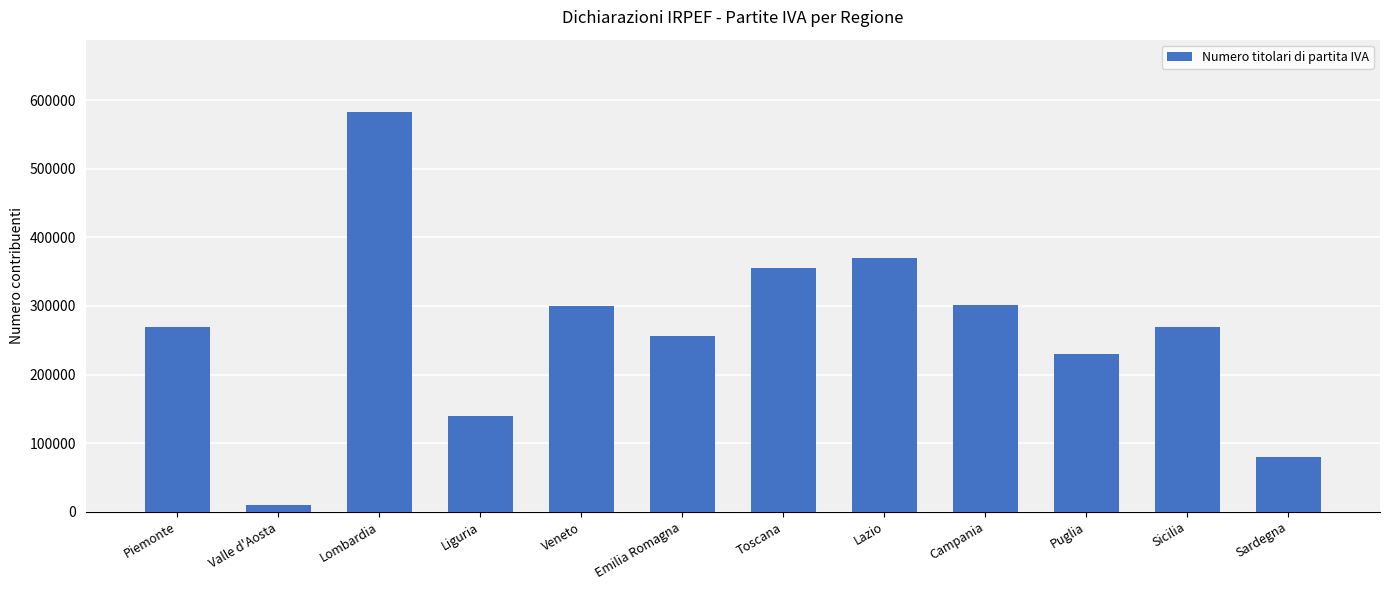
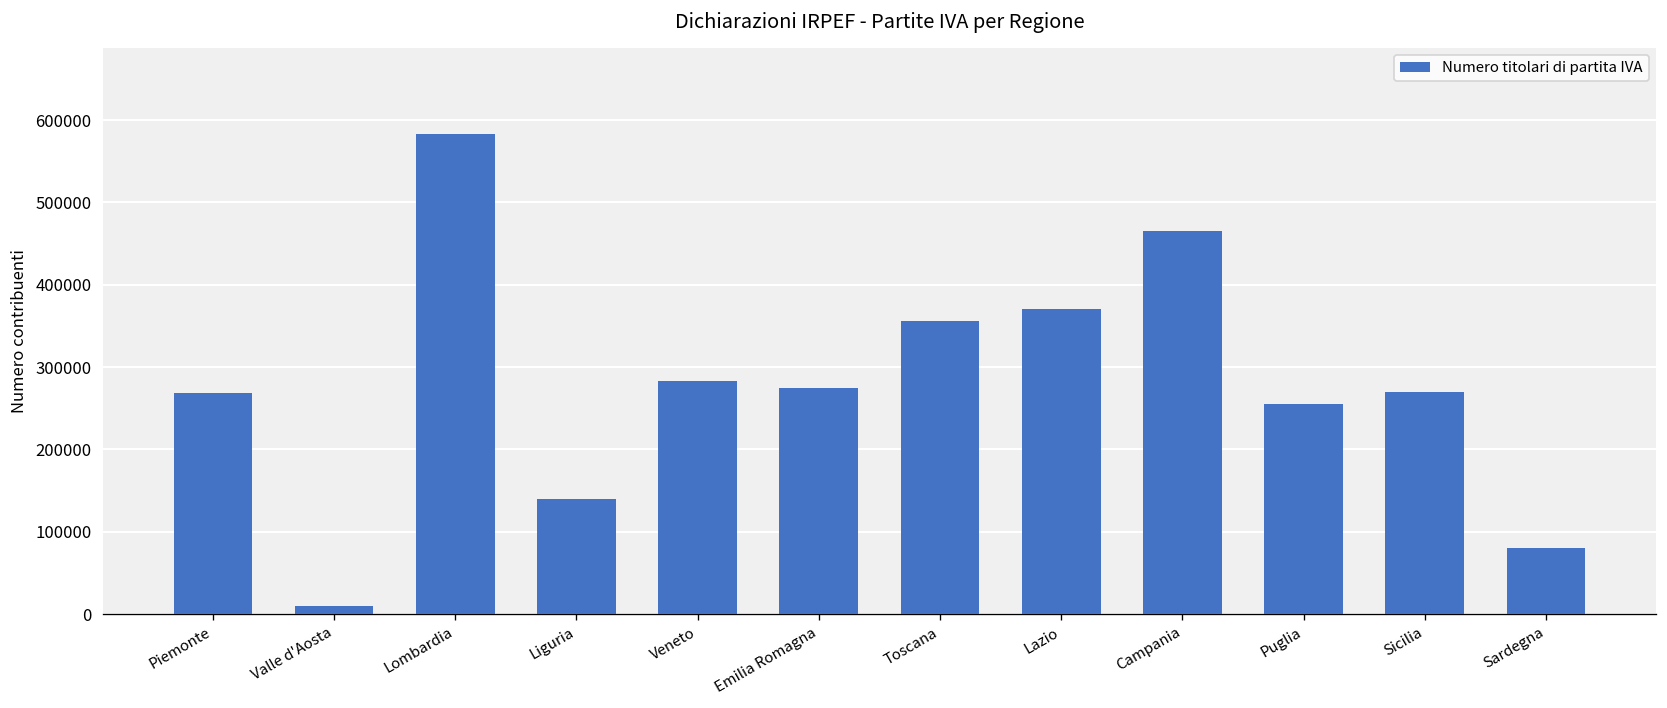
  {
    "Piemonte": 270000,
    "Valle d'Aosta": 10000,
    "Lombardia": 580000,
    "Liguria": 140000,
-   "Veneto": 300000,
-   "Emilia Romagna": 260000,
+   "Veneto": 280000,
+   "Emilia Romagna": 270000,
    "Toscana": 360000,
    "Lazio": 370000,
-   "Campania": 300000,
-   "Puglia": 230000,
+   "Campania": 470000,
+   "Puglia": 260000,
    "Sicilia": 270000,
    "Sardegna": 80000
  }
